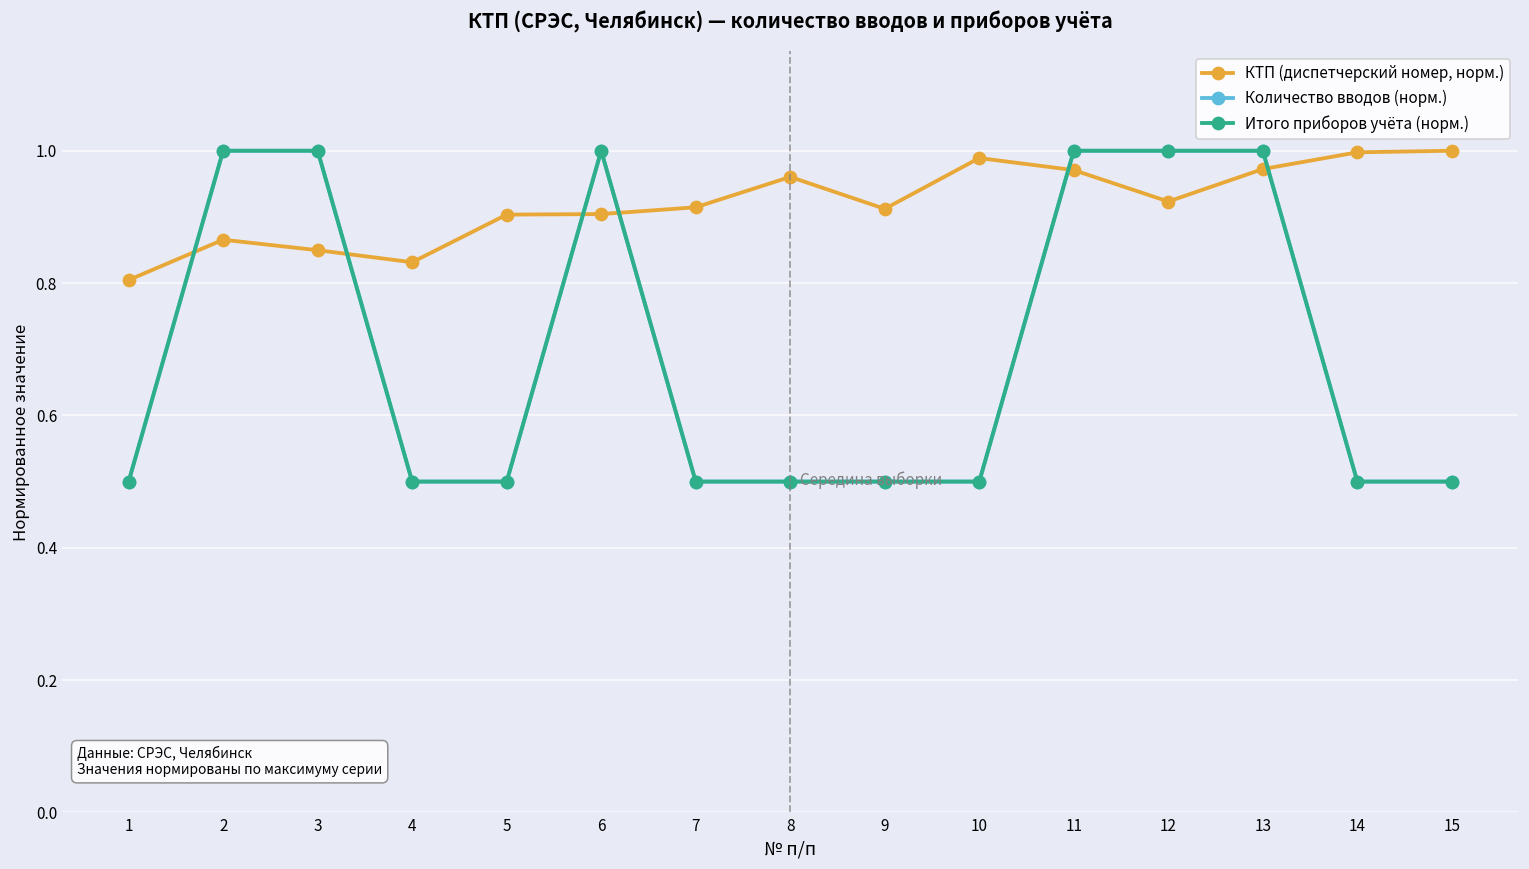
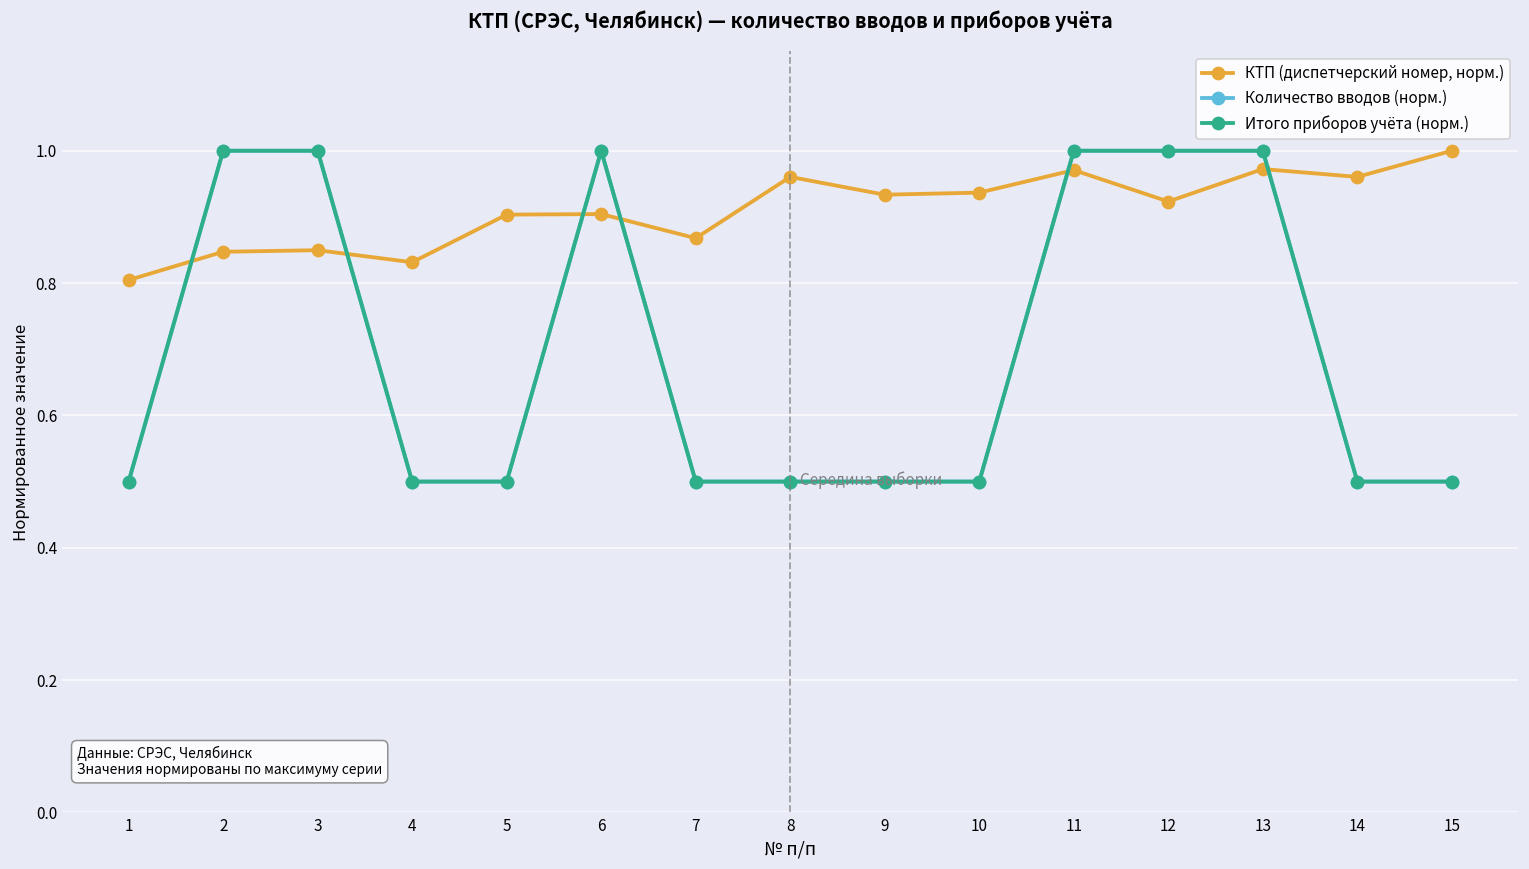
  {
    "КТП (диспетчерский номер, норм.)": {
      "1": 0.80,
-     "2": 0.87,
+     "2": 0.85,
      "3": 0.85,
      "4": 0.83,
      "5": 0.90,
      "6": 0.90,
-     "7": 0.91,
+     "7": 0.87,
      "8": 0.96,
-     "9": 0.91,
-     "10": 0.99,
+     "9": 0.93,
+     "10": 0.94,
      "11": 0.97,
      "12": 0.92,
      "13": 0.97,
-     "14": 1.00,
+     "14": 0.96,
      "15": 1.00
    },
    "Итого приборов учёта (норм.)": {
      "1": 0.50,
      "2": 1.00,
      "3": 1.00,
      "4": 0.50,
      "5": 0.50,
      "6": 1.00,
      "7": 0.50,
      "8": 0.50,
      "9": 0.50,
      "10": 0.50,
      "11": 1.00,
      "12": 1.00,
      "13": 1.00,
      "14": 0.50,
      "15": 0.50
    }
  }
